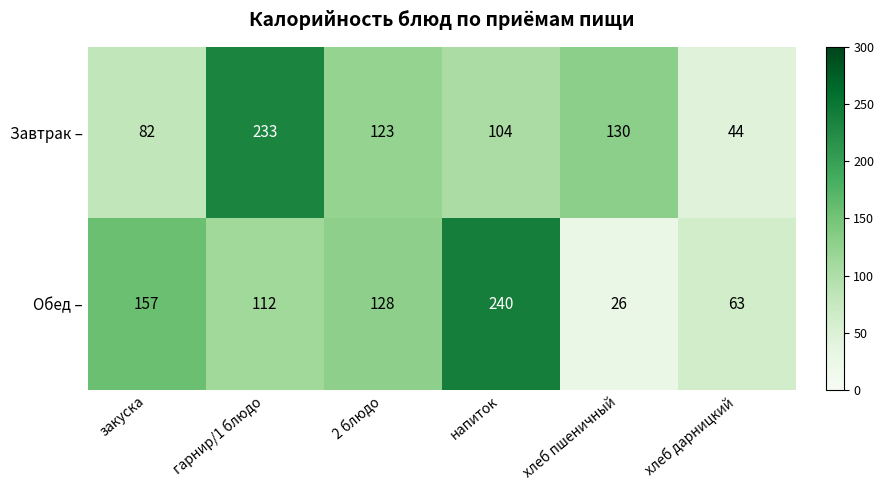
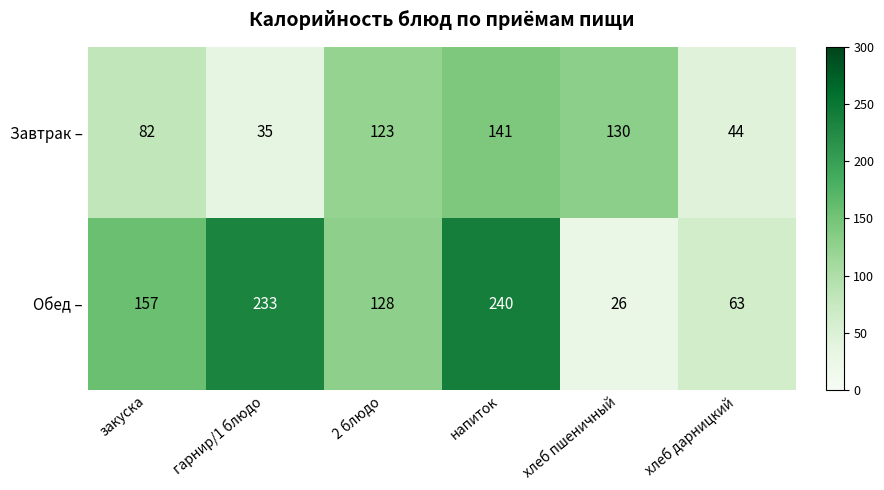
  {
    "Завтрак –": {
      "закуска": 82,
-     "гарнир/1 блюдо": 233,
+     "гарнир/1 блюдо": 35,
      "2 блюдо": 123,
-     "напиток": 104,
+     "напиток": 141,
      "хлеб пшеничный": 130,
      "хлеб дарницкий": 44
    },
    "Обед –": {
      "закуска": 157,
-     "гарнир/1 блюдо": 112,
+     "гарнир/1 блюдо": 233,
      "2 блюдо": 128,
      "напиток": 240,
      "хлеб пшеничный": 26,
      "хлеб дарницкий": 63
    }
  }
